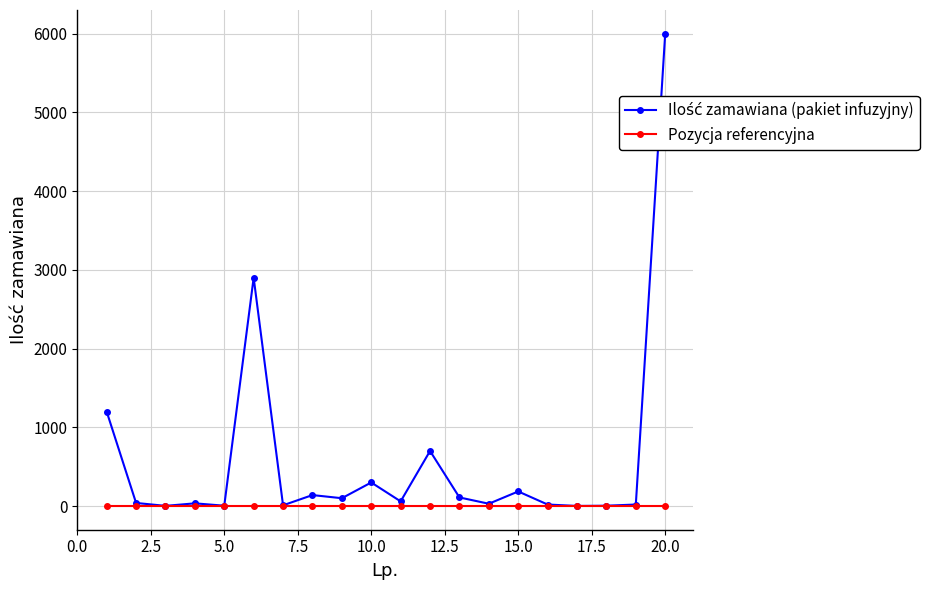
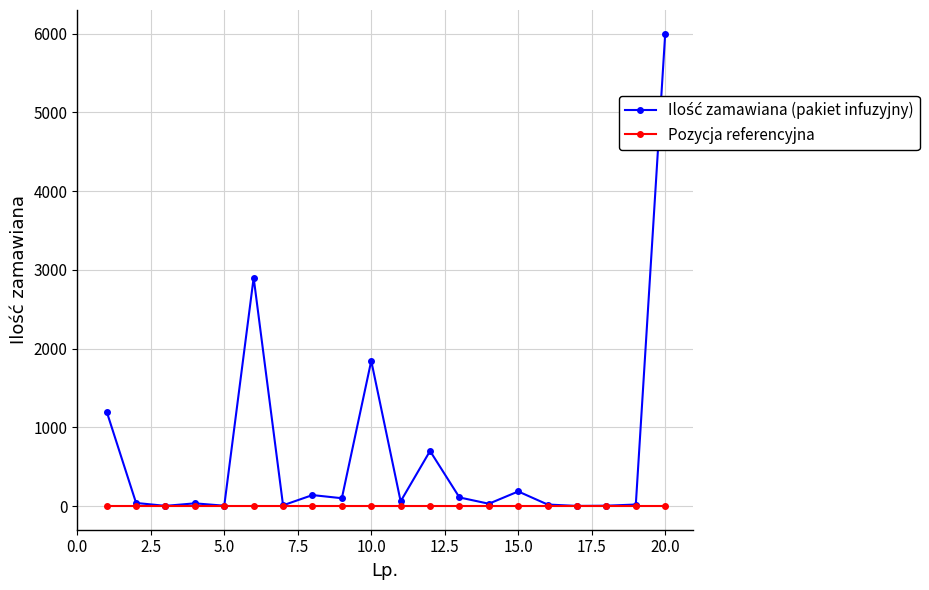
  {
    "Ilość zamawiana (pakiet infuzyjny)": {
-     "10.0": 300,
+     "10.0": 1800,
      "15.0": 200,
      "20.0": 6000
    },
    "Pozycja referencyjna": {
      "10.0": 0,
      "15.0": 0,
      "20.0": 0
    }
  }
